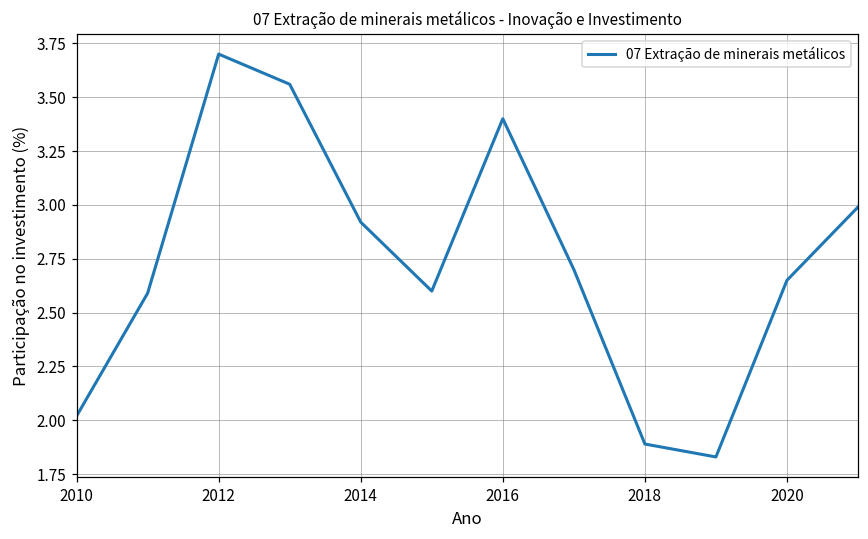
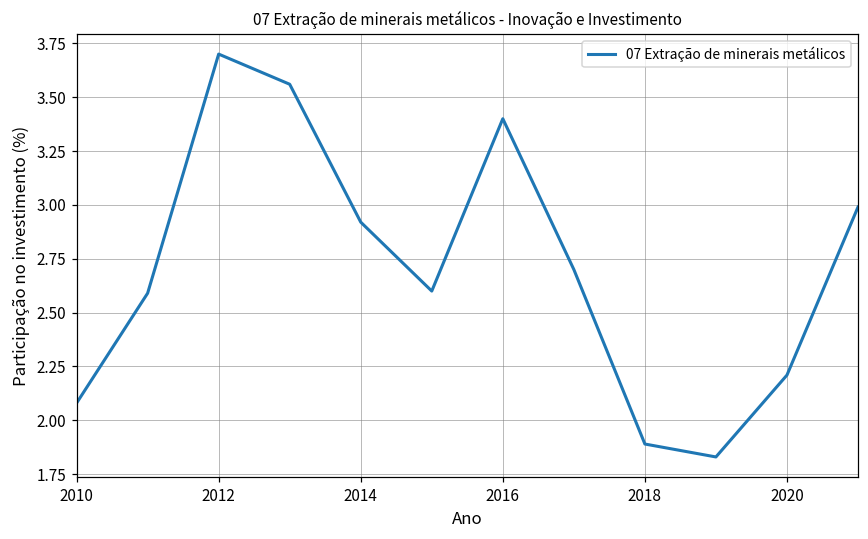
  {
-   "2010": 2.02,
+   "2010": 2.08,
    "2012": 3.70,
    "2014": 2.92,
    "2016": 3.40,
    "2018": 1.89,
-   "2020": 2.65
+   "2020": 2.21
  }
